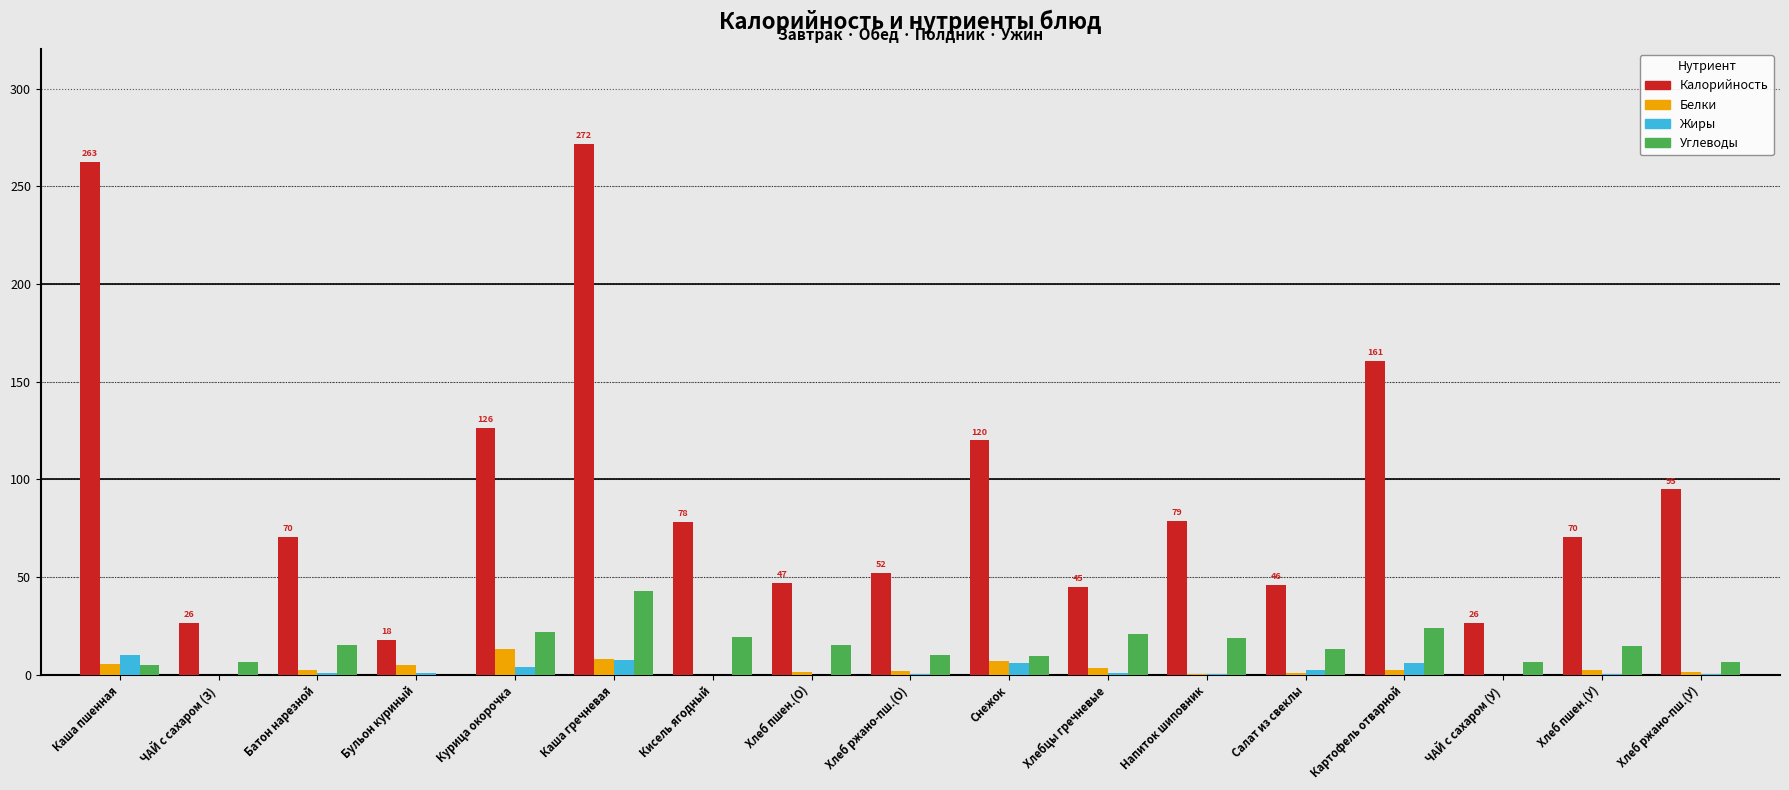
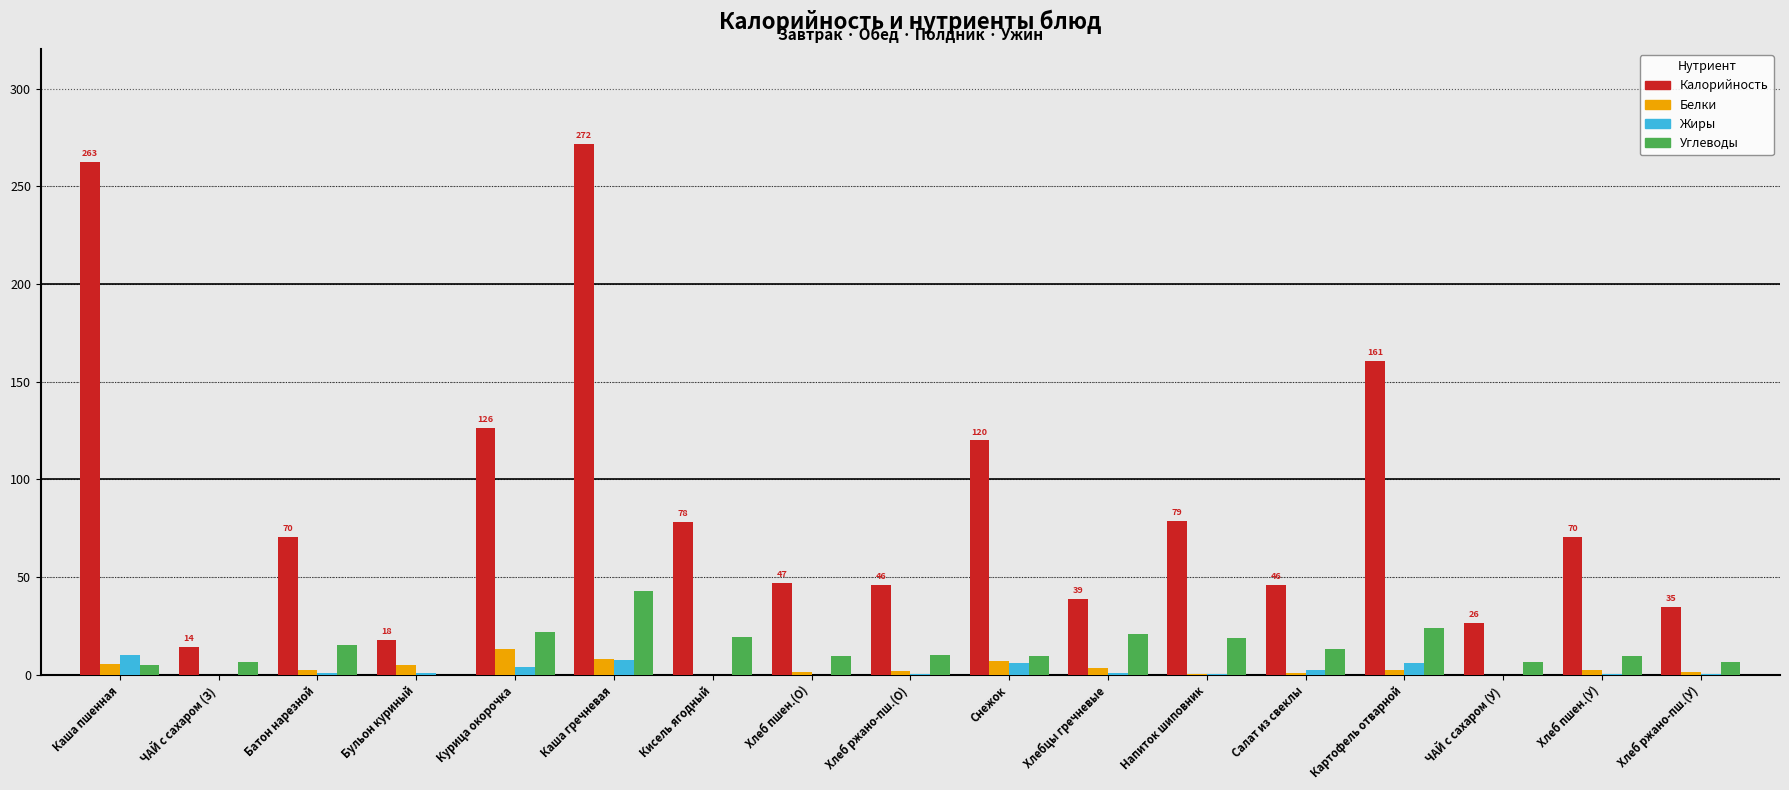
  {
    "Калорийность": {
      "Каша пшенная": 263,
-     "ЧАЙ с сахаром (З)": 26,
+     "ЧАЙ с сахаром (З)": 14,
      "Батон нарезной": 70,
      "Бульон куриный": 18,
      "Курица окорочка": 126,
      "Каша гречневая": 272,
      "Кисель ягодный": 78,
      "Хлеб пшен.(О)": 47,
-     "Хлеб ржано-пш.(О)": 52,
+     "Хлеб ржано-пш.(О)": 46,
      "Снежок": 120,
-     "Хлебцы гречневые": 45,
+     "Хлебцы гречневые": 39,
      "Напиток шиповник": 79,
      "Салат из свеклы": 46,
      "Картофель отварной": 161,
      "ЧАЙ с сахаром (У)": 26,
      "Хлеб пшен.(У)": 70,
-     "Хлеб ржано-пш.(У)": 95
+     "Хлеб ржано-пш.(У)": 35
    },
    "Белки": {
      "Каша пшенная": 6,
      "Батон нарезной": 3,
      "Бульон куриный": 5,
      "Курица окорочка": 13,
      "Каша гречневая": 8,
      "Хлеб пшен.(О)": 2,
      "Хлеб ржано-пш.(О)": 2,
      "Снежок": 7,
      "Хлебцы гречневые": 4,
      "Картофель отварной": 3,
      "Хлеб пшен.(У)": 2,
      "Хлеб ржано-пш.(У)": 1
    },
    "Жиры": {
      "Каша пшенная": 10,
      "ЧАЙ с сахаром (З)": 0,
      "Курица окорочка": 4,
      "Каша гречневая": 8,
      "Снежок": 6,
      "Салат из свеклы": 3,
      "Картофель отварной": 6,
      "ЧАЙ с сахаром (У)": 0
    },
    "Углеводы": {
      "Каша пшенная": 5,
      "ЧАЙ с сахаром (З)": 6,
      "Батон нарезной": 15,
      "Бульон куриный": 0,
      "Курица окорочка": 22,
      "Каша гречневая": 43,
      "Кисель ягодный": 19,
-     "Хлеб пшен.(О)": 15,
+     "Хлеб пшен.(О)": 10,
      "Хлеб ржано-пш.(О)": 10,
      "Снежок": 10,
      "Хлебцы гречневые": 21,
      "Напиток шиповник": 19,
      "Салат из свеклы": 13,
      "Картофель отварной": 24,
      "ЧАЙ с сахаром (У)": 6,
-     "Хлеб пшен.(У)": 15,
+     "Хлеб пшен.(У)": 9,
      "Хлеб ржано-пш.(У)": 7
    }
  }
